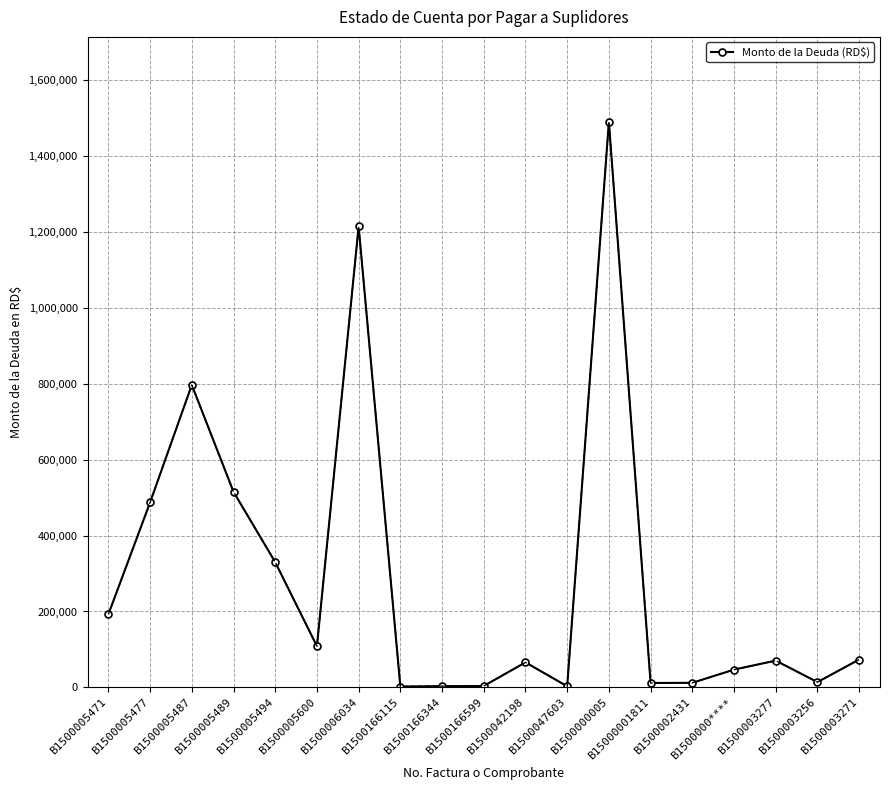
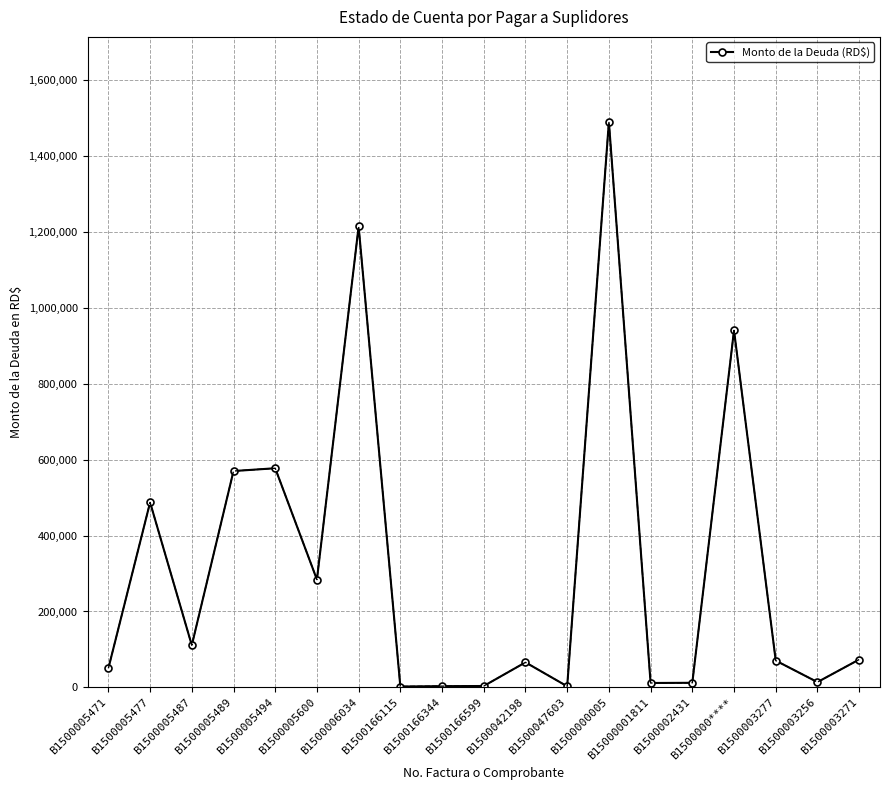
  {
-   "B1500005471": "190,000",
+   "B1500005471": "50,000",
    "B1500005477": "490,000",
-   "B1500005487": "800,000",
-   "B1500005489": "520,000",
-   "B1500005494": "330,000",
-   "B1500005600": "110,000",
+   "B1500005487": "110,000",
+   "B1500005489": "570,000",
+   "B1500005494": "580,000",
+   "B1500005600": "280,000",
    "B1500006034": "1,210,000",
    "B1500166115": "0",
    "B1500166344": "0",
    "B1500166599": "0",
    "B1500042198": "70,000",
    "B1500047603": "0",
    "B1500000005": "1,490,000",
    "B15000001811": "10,000",
    "B1500002431": "10,000",
-   "B1500000****": "50,000",
+   "B1500000****": "940,000",
    "B1500003277": "70,000",
    "B1500003256": "10,000",
    "B1500003271": "70,000"
  }
